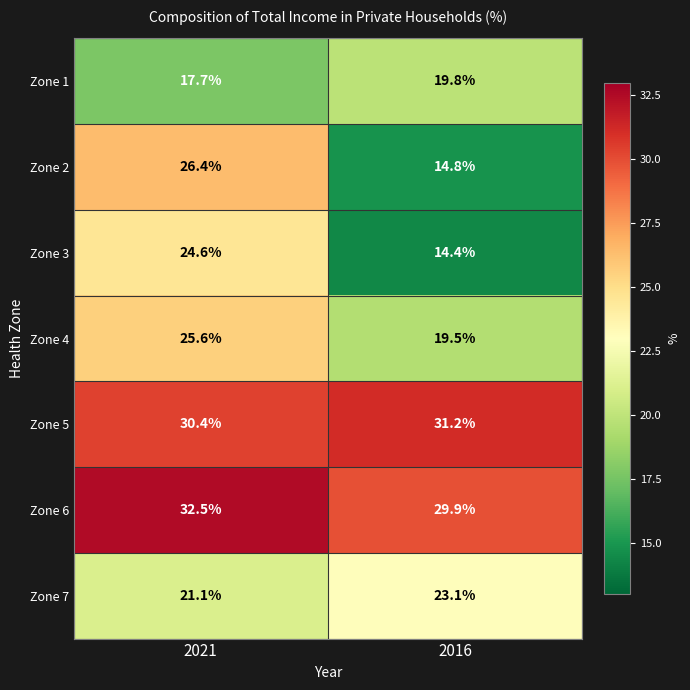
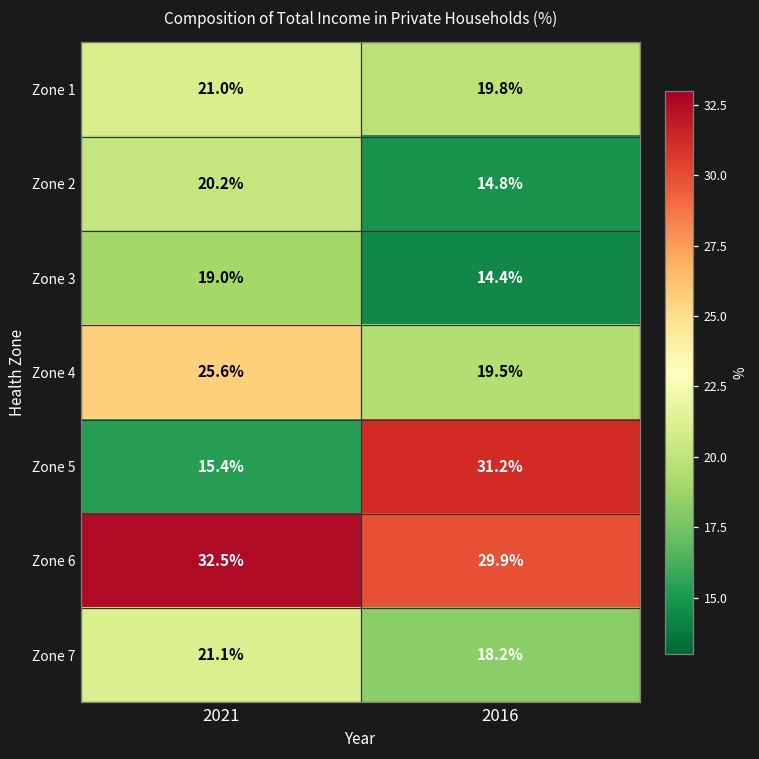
  {
    "Zone 1": {
-     "2021": "17.7%",
+     "2021": "21.0%",
      "2016": "19.8%"
    },
    "Zone 2": {
-     "2021": "26.4%",
+     "2021": "20.2%",
      "2016": "14.8%"
    },
    "Zone 3": {
-     "2021": "24.6%",
+     "2021": "19.0%",
      "2016": "14.4%"
    },
    "Zone 4": {
      "2021": "25.6%",
      "2016": "19.5%"
    },
    "Zone 5": {
-     "2021": "30.4%",
+     "2021": "15.4%",
      "2016": "31.2%"
    },
    "Zone 6": {
      "2021": "32.5%",
      "2016": "29.9%"
    },
    "Zone 7": {
      "2021": "21.1%",
-     "2016": "23.1%"
+     "2016": "18.2%"
    }
  }
